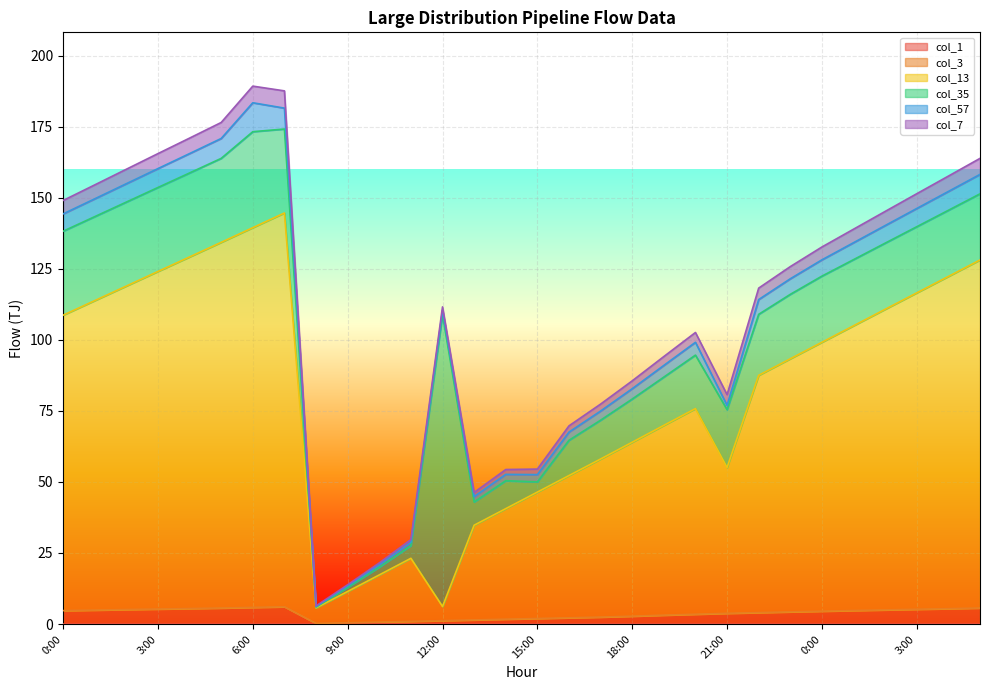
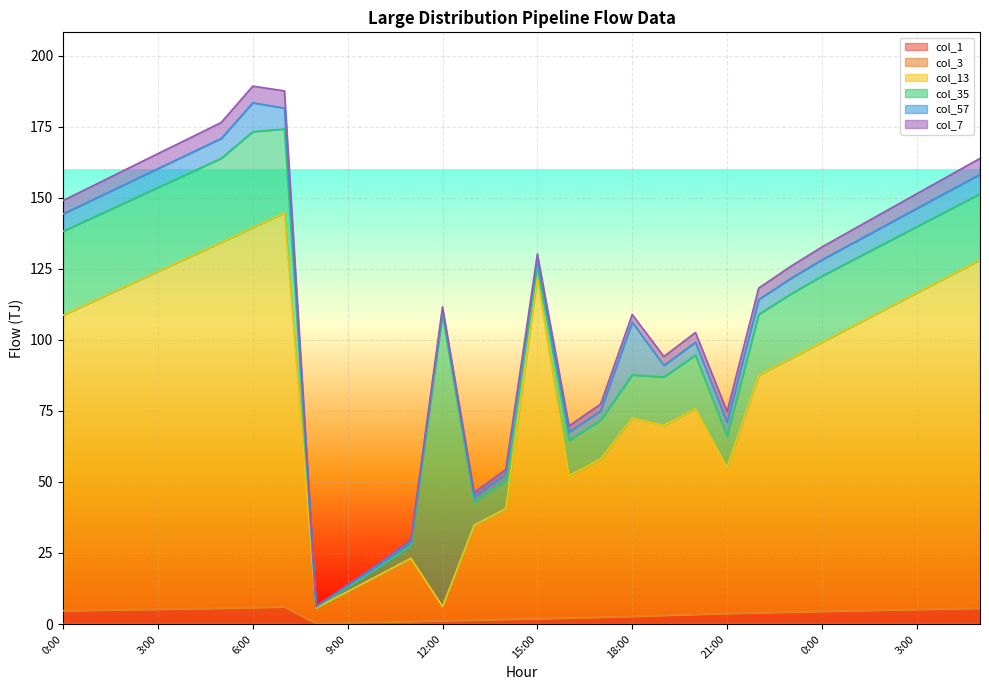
  {
    "col_13": {
      "6:00": 134,
      "9:00": 11,
      "12:00": 5,
-     "15:00": 44,
-     "18:00": 61,
+     "15:00": 120,
+     "18:00": 70,
      "21:00": 51
    },
    "col_35": {
      "6:00": 34,
      "12:00": 103,
      "15:00": 4,
      "18:00": 15,
-     "21:00": 20
+     "21:00": 11
    },
    "col_57": {
      "6:00": 10,
      "12:00": 2,
      "15:00": 3,
-     "18:00": 4,
-     "21:00": 2
+     "18:00": 19,
+     "21:00": 5
    },
    "col_7": {
      "6:00": 6,
      "12:00": 1,
      "15:00": 2,
      "18:00": 3,
      "21:00": 4
    }
  }
